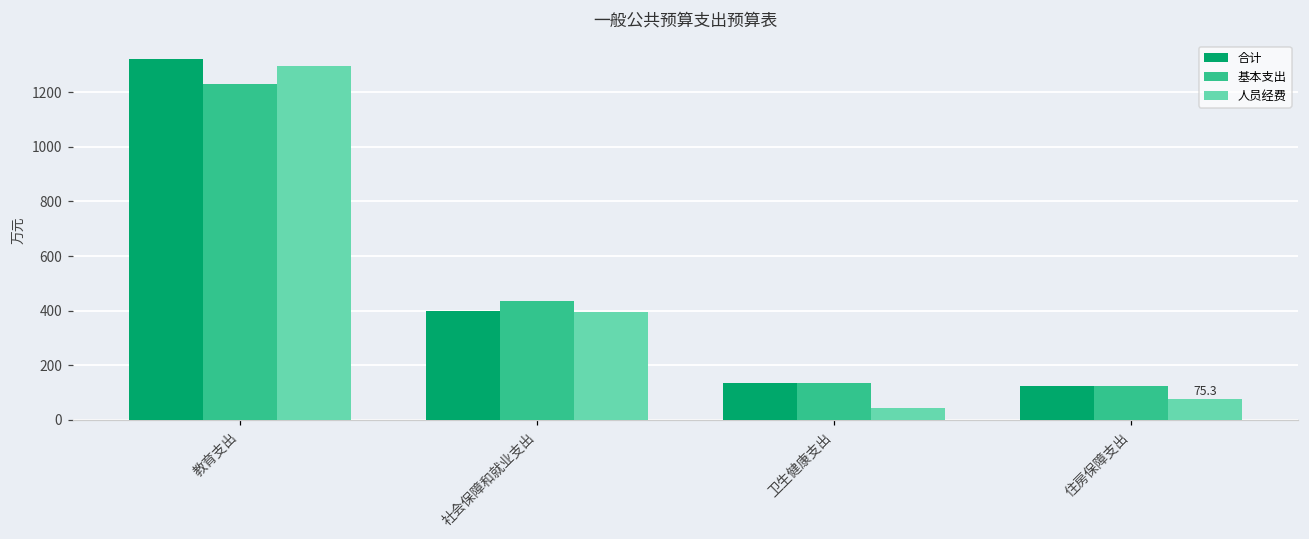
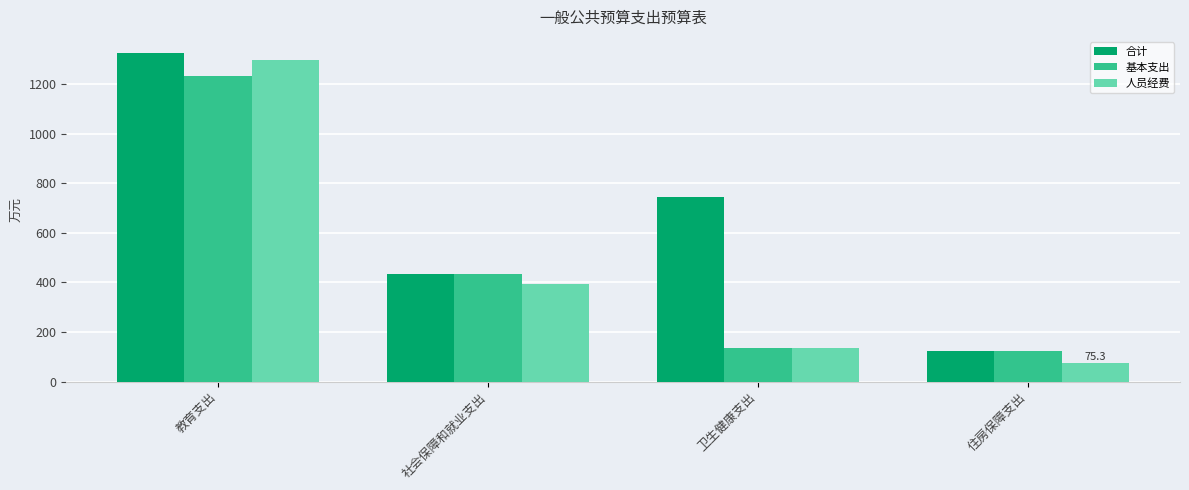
  {
    "合计": {
      "教育支出": 1320,
-     "社会保障和就业支出": 400,
-     "卫生健康支出": 130,
+     "社会保障和就业支出": 440,
+     "卫生健康支出": 740,
      "住房保障支出": 120
    },
    "基本支出": {
      "教育支出": 1230,
      "社会保障和就业支出": 430,
      "卫生健康支出": 130,
      "住房保障支出": 120
    },
    "人员经费": {
      "教育支出": 1300,
      "社会保障和就业支出": 390,
-     "卫生健康支出": 40
+     "卫生健康支出": 130
    }
  }
